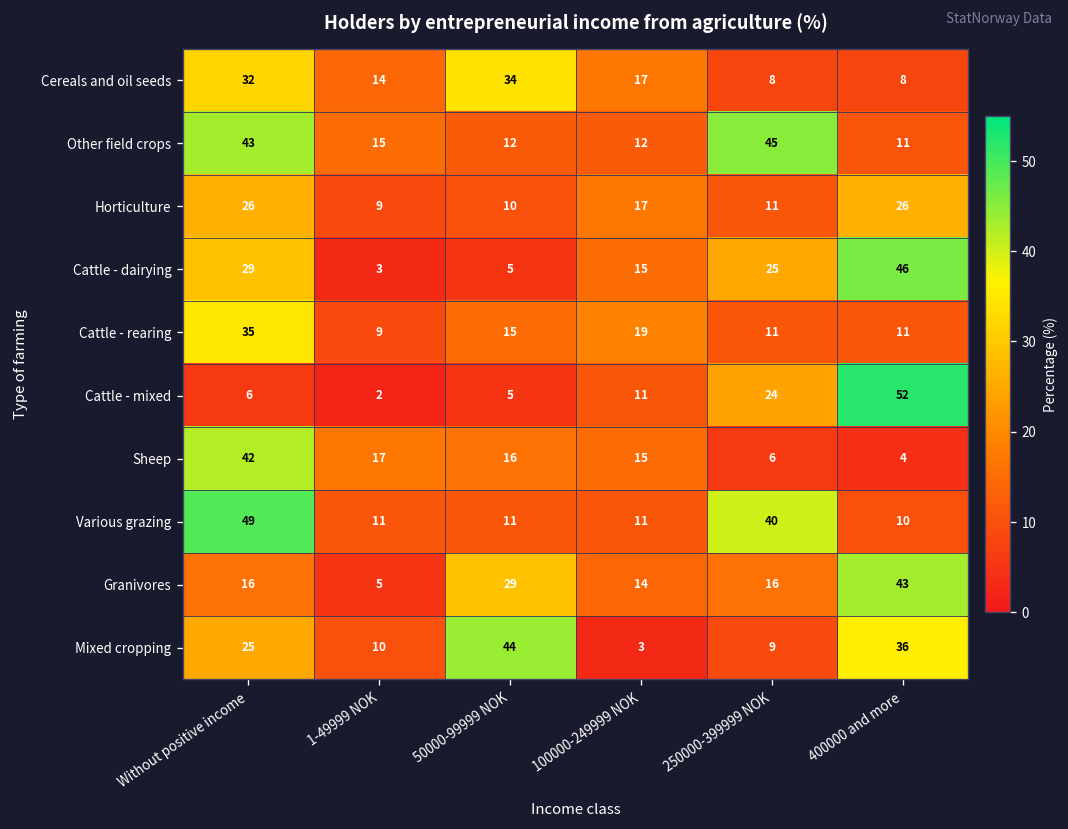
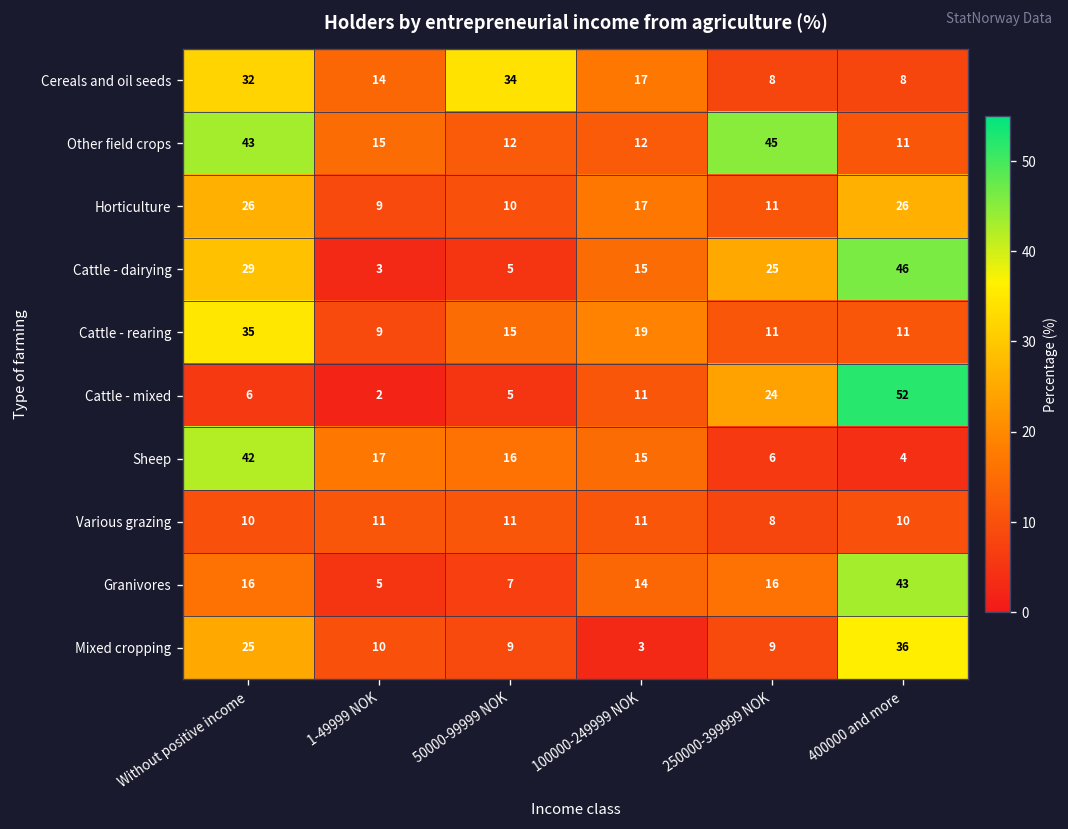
  {
    "Cereals and oil seeds": {
      "Without positive income": 32,
      "1-49999 NOK": 14,
      "50000-99999 NOK": 34,
      "100000-249999 NOK": 17,
      "250000-399999 NOK": 8,
      "400000 and more": 8
    },
    "Other field crops": {
      "Without positive income": 43,
      "1-49999 NOK": 15,
      "50000-99999 NOK": 12,
      "100000-249999 NOK": 12,
      "250000-399999 NOK": 45,
      "400000 and more": 11
    },
    "Horticulture": {
      "Without positive income": 26,
      "1-49999 NOK": 9,
      "50000-99999 NOK": 10,
      "100000-249999 NOK": 17,
      "250000-399999 NOK": 11,
      "400000 and more": 26
    },
    "Cattle - dairying": {
      "Without positive income": 29,
      "1-49999 NOK": 3,
      "50000-99999 NOK": 5,
      "100000-249999 NOK": 15,
      "250000-399999 NOK": 25,
      "400000 and more": 46
    },
    "Cattle - rearing": {
      "Without positive income": 35,
      "1-49999 NOK": 9,
      "50000-99999 NOK": 15,
      "100000-249999 NOK": 19,
      "250000-399999 NOK": 11,
      "400000 and more": 11
    },
    "Cattle - mixed": {
      "Without positive income": 6,
      "1-49999 NOK": 2,
      "50000-99999 NOK": 5,
      "100000-249999 NOK": 11,
      "250000-399999 NOK": 24,
      "400000 and more": 52
    },
    "Sheep": {
      "Without positive income": 42,
      "1-49999 NOK": 17,
      "50000-99999 NOK": 16,
      "100000-249999 NOK": 15,
      "250000-399999 NOK": 6,
      "400000 and more": 4
    },
    "Various grazing": {
-     "Without positive income": 49,
+     "Without positive income": 10,
      "1-49999 NOK": 11,
      "50000-99999 NOK": 11,
      "100000-249999 NOK": 11,
-     "250000-399999 NOK": 40,
+     "250000-399999 NOK": 8,
      "400000 and more": 10
    },
    "Granivores": {
      "Without positive income": 16,
      "1-49999 NOK": 5,
-     "50000-99999 NOK": 29,
+     "50000-99999 NOK": 7,
      "100000-249999 NOK": 14,
      "250000-399999 NOK": 16,
      "400000 and more": 43
    },
    "Mixed cropping": {
      "Without positive income": 25,
      "1-49999 NOK": 10,
-     "50000-99999 NOK": 44,
+     "50000-99999 NOK": 9,
      "100000-249999 NOK": 3,
      "250000-399999 NOK": 9,
      "400000 and more": 36
    }
  }
